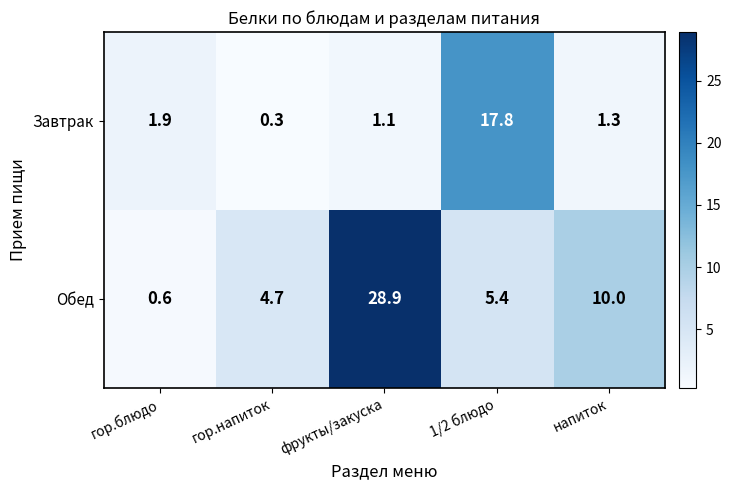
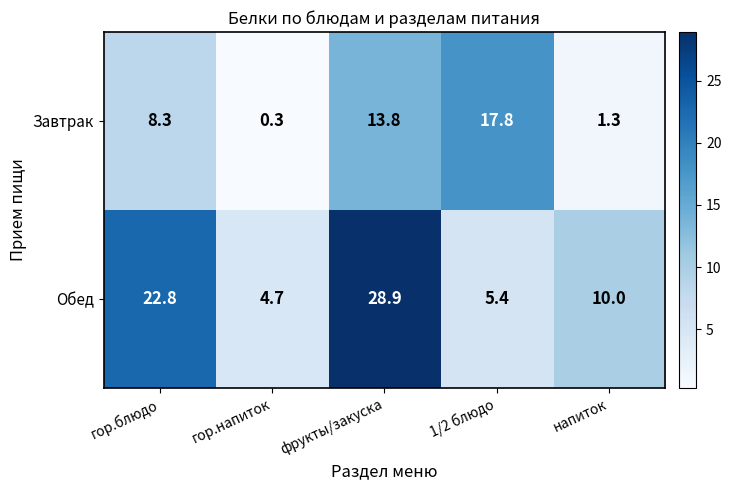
  {
    "Завтрак": {
-     "гор.блюдо": 1.9,
+     "гор.блюдо": 8.3,
      "гор.напиток": 0.3,
-     "фрукты/закуска": 1.1,
+     "фрукты/закуска": 13.8,
      "1/2 блюдо": 17.8,
      "напиток": 1.3
    },
    "Обед": {
-     "гор.блюдо": 0.6,
+     "гор.блюдо": 22.8,
      "гор.напиток": 4.7,
      "фрукты/закуска": 28.9,
      "1/2 блюдо": 5.4,
      "напиток": 10.0
    }
  }
